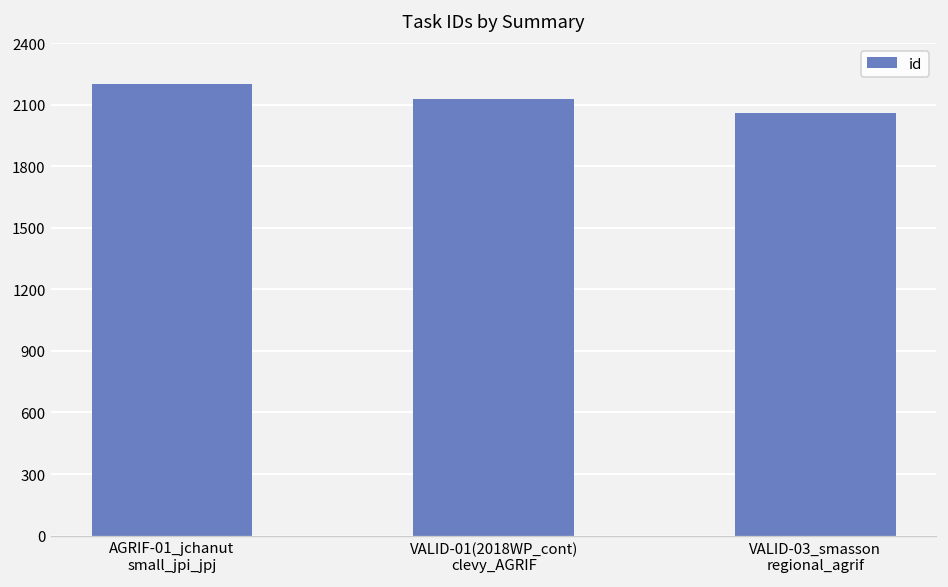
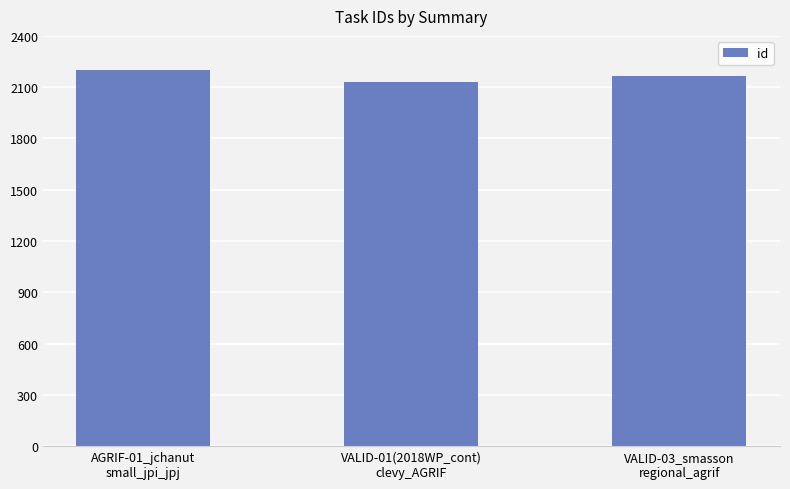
  {
    "AGRIF-01_jchanut small_jpi_jpj": 2200,
    "VALID-01(2018WP_cont) clevy_AGRIF": 2130,
-   "VALID-03_smasson regional_agrif": 2060
+   "VALID-03_smasson regional_agrif": 2160
  }
